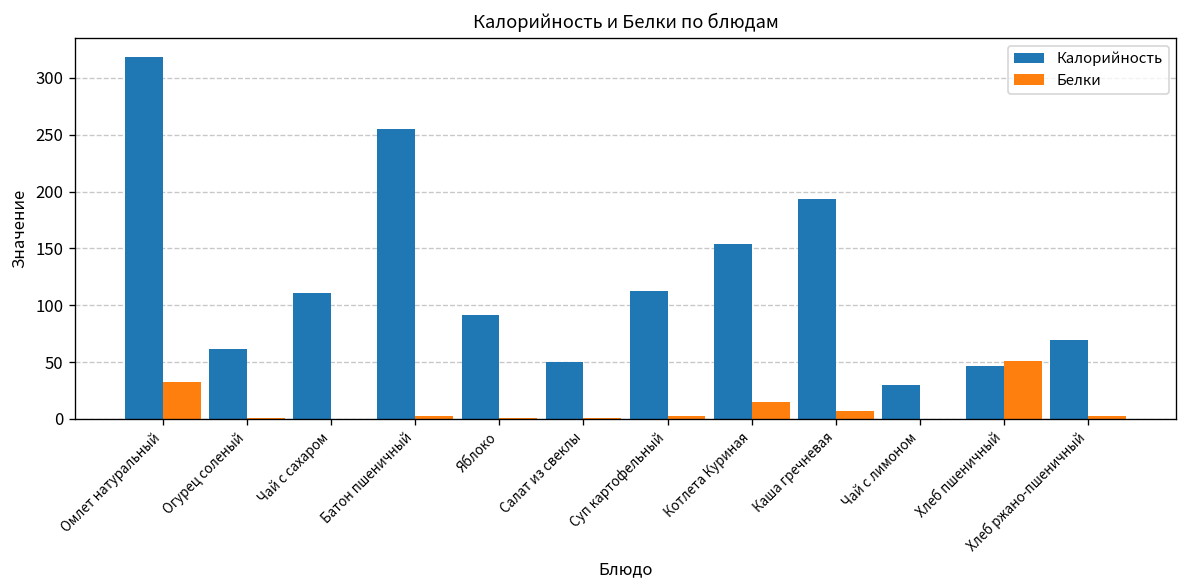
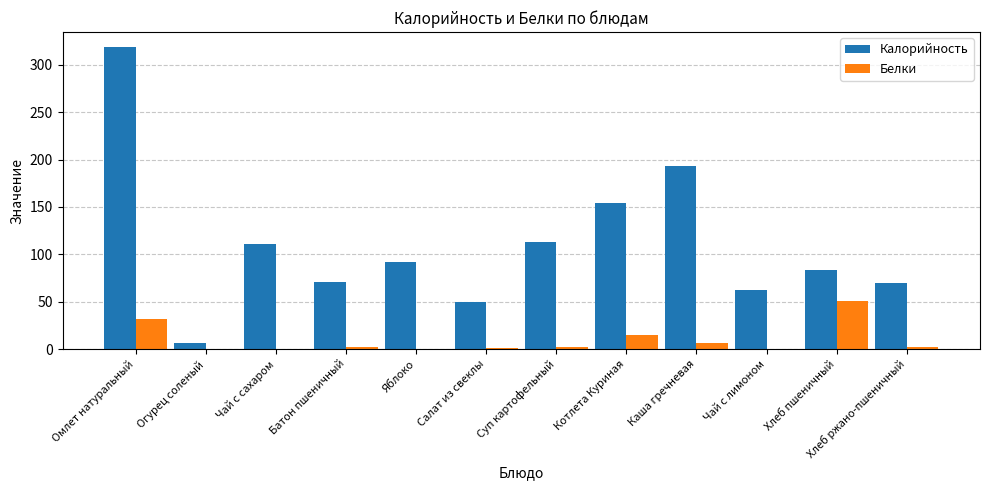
  {
    "Калорийность": {
      "Омлет натуральный": 320,
-     "Огурец соленый": 60,
+     "Огурец соленый": 10,
      "Чай с сахаром": 110,
-     "Батон пшеничный": 260,
+     "Батон пшеничный": 70,
      "Яблоко": 90,
      "Салат из свеклы": 50,
      "Суп картофельный": 110,
      "Котлета Куриная": 150,
      "Каша гречневая": 190,
-     "Чай с лимоном": 30,
-     "Хлеб пшеничный": 50,
+     "Чай с лимоном": 60,
+     "Хлеб пшеничный": 80,
      "Хлеб ржано-пшеничный": 70
    },
    "Белки": {
      "Омлет натуральный": 30,
      "Батон пшеничный": 0,
      "Котлета Куриная": 20,
      "Каша гречневая": 10,
      "Хлеб пшеничный": 50,
      "Хлеб ржано-пшеничный": 0
    }
  }
